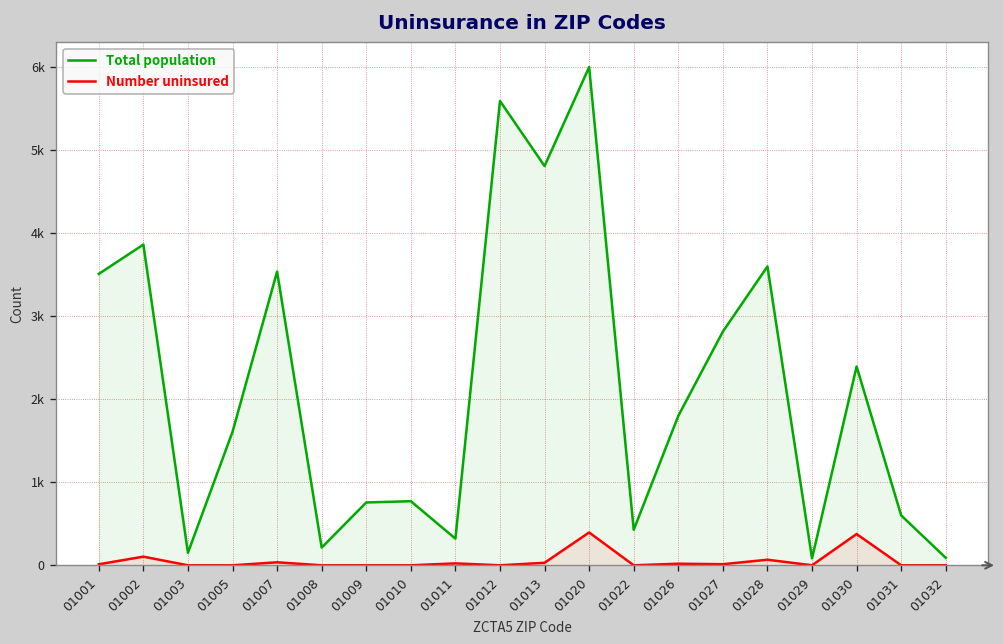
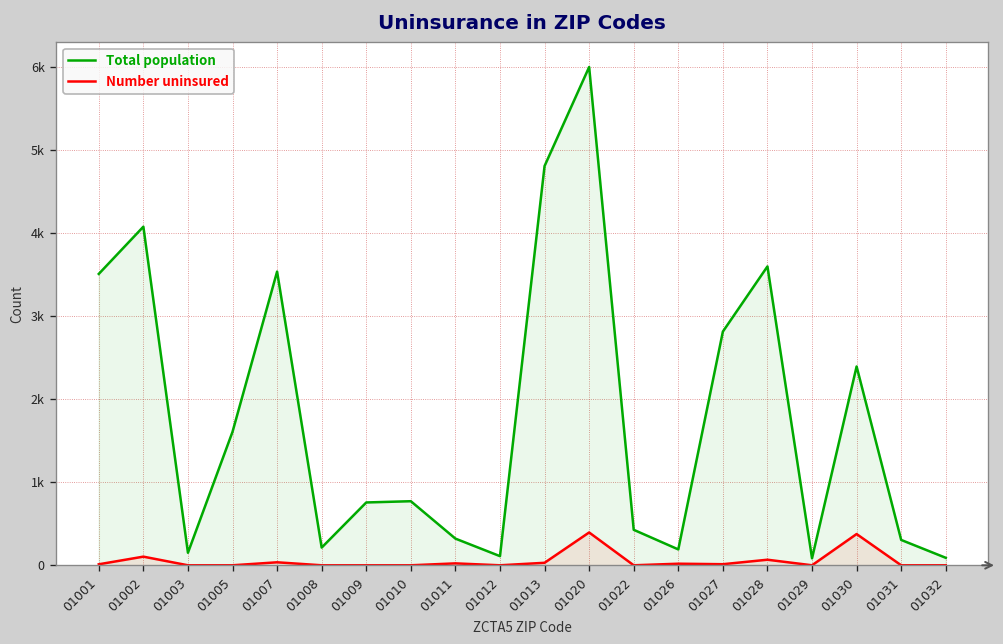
  {
    "Total population": {
      "01001": 3500,
-     "01002": 3900,
+     "01002": 4100,
      "01003": 200,
      "01005": 1600,
      "01007": 3500,
      "01008": 200,
      "01009": 800,
      "01010": 800,
      "01011": 300,
-     "01012": 5600,
+     "01012": 100,
      "01013": 4800,
      "01020": 6000,
      "01022": 400,
-     "01026": 1800,
+     "01026": 200,
      "01027": 2800,
      "01028": 3600,
      "01029": 100,
      "01030": 2400,
-     "01031": 600,
+     "01031": 300,
      "01032": 100
    },
    "Number uninsured": {
      "01001": 0,
      "01002": 100,
      "01003": 0,
      "01005": 0,
      "01007": 0,
      "01008": 0,
      "01009": 0,
      "01010": 0,
      "01011": 0,
      "01012": 0,
      "01013": 0,
      "01020": 400,
      "01022": 0,
      "01026": 0,
      "01027": 0,
      "01028": 100,
      "01029": 0,
      "01030": 400,
      "01031": 0,
      "01032": 0
    }
  }
